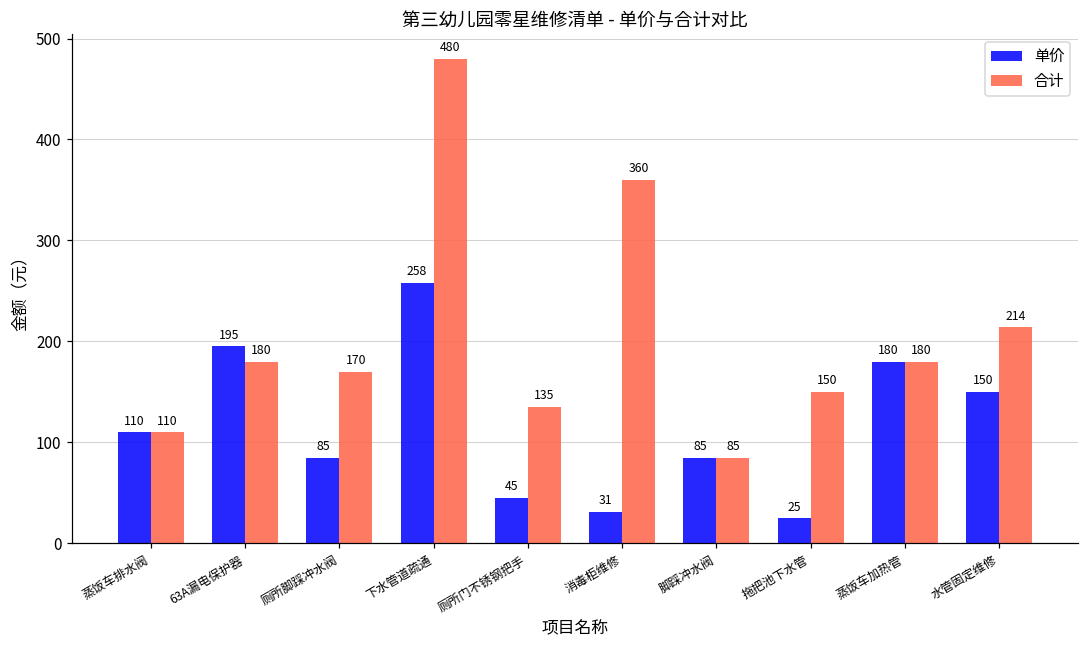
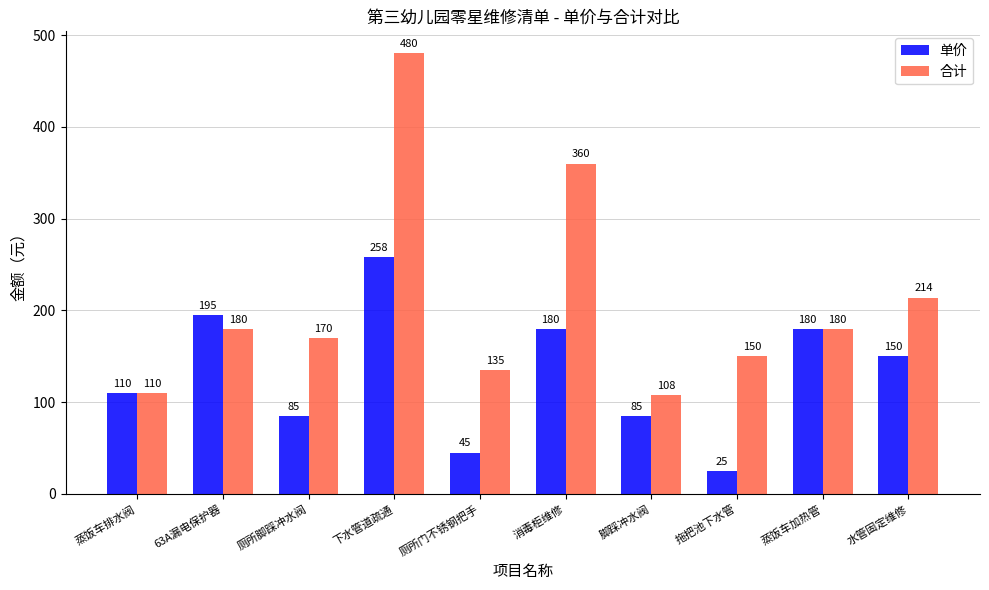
  {
    "单价": {
      "蒸饭车排水阀": 110,
      "63A漏电保护器": 195,
      "厕所脚踩冲水阀": 85,
      "下水管道疏通": 258,
      "厕所门不锈钢把手": 45,
-     "消毒柜维修": 31,
+     "消毒柜维修": 180,
      "脚踩冲水阀": 85,
      "拖把池下水管": 25,
      "蒸饭车加热管": 180,
      "水管固定维修": 150
    },
    "合计": {
      "蒸饭车排水阀": 110,
      "63A漏电保护器": 180,
      "厕所脚踩冲水阀": 170,
      "下水管道疏通": 480,
      "厕所门不锈钢把手": 135,
      "消毒柜维修": 360,
-     "脚踩冲水阀": 85,
+     "脚踩冲水阀": 108,
      "拖把池下水管": 150,
      "蒸饭车加热管": 180,
      "水管固定维修": 214
    }
  }
